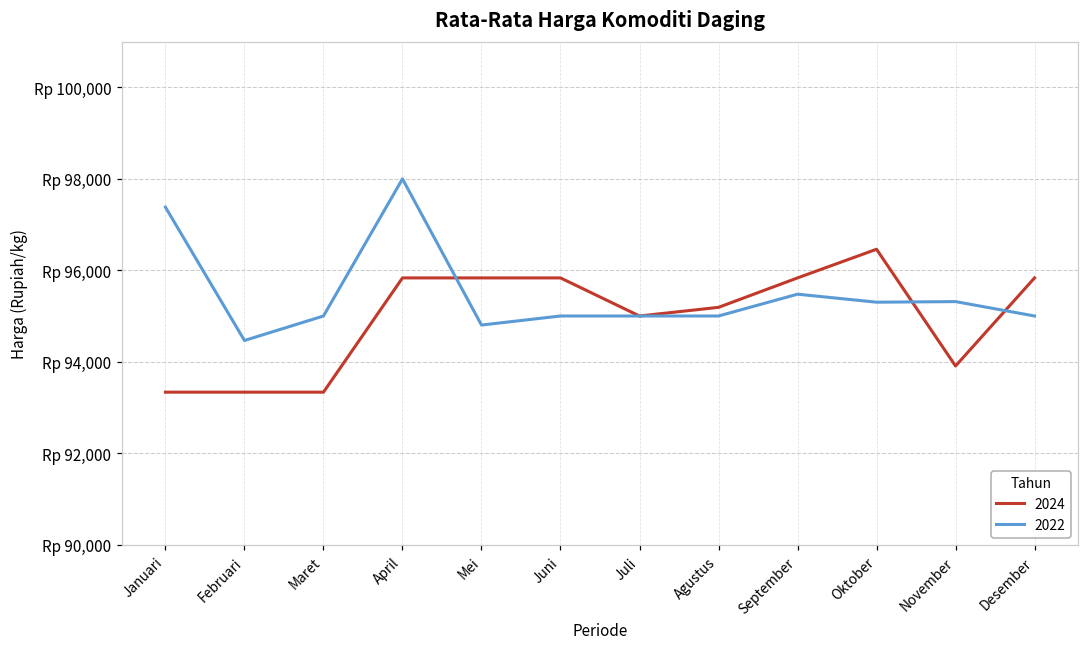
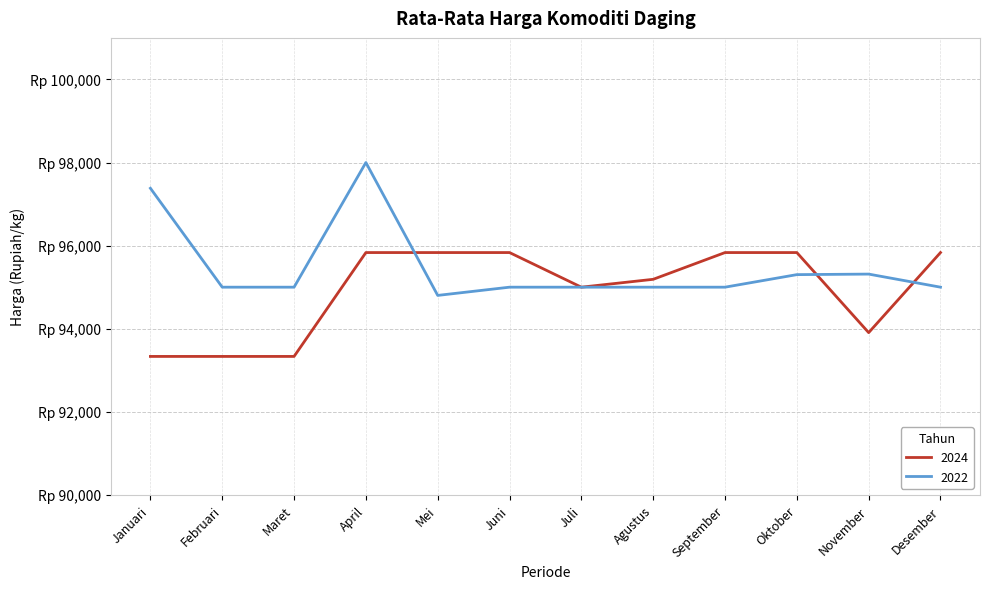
  {
    "2024": {
      "Januari": "Rp 93,300",
      "Februari": "Rp 93,300",
      "Maret": "Rp 93,300",
      "April": "Rp 95,800",
      "Mei": "Rp 95,800",
      "Juni": "Rp 95,800",
      "Agustus": "Rp 95,200",
      "September": "Rp 95,800",
-     "Oktober": "Rp 96,500",
+     "Oktober": "Rp 95,800",
      "November": "Rp 93,900",
      "Desember": "Rp 95,800"
    },
    "2022": {
      "Januari": "Rp 97,400",
-     "Februari": "Rp 94,500",
+     "Februari": "Rp 95,000",
      "Maret": "Rp 95,000",
      "April": "Rp 98,000",
      "Mei": "Rp 94,800",
      "Juni": "Rp 95,000",
      "Agustus": "Rp 95,000",
-     "September": "Rp 95,500",
+     "September": "Rp 95,000",
      "Oktober": "Rp 95,300",
      "November": "Rp 95,300",
      "Desember": "Rp 95,000"
    }
  }
